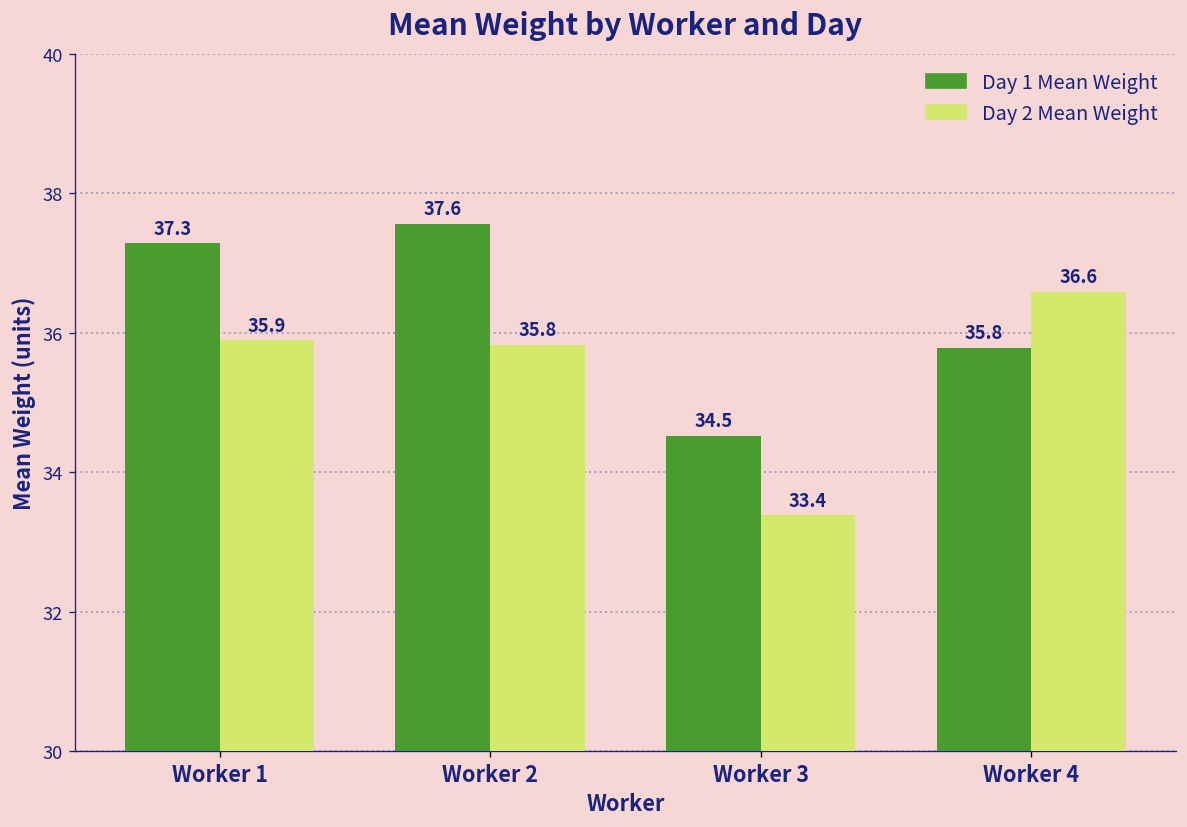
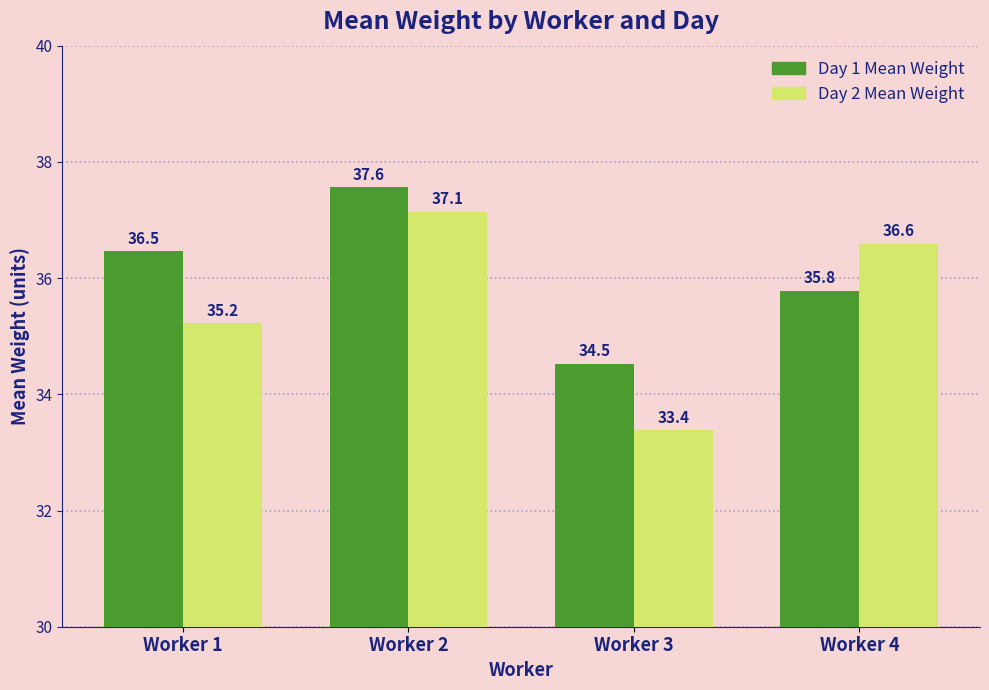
  {
    "Day 1 Mean Weight": {
-     "Worker 1": 37.3,
+     "Worker 1": 36.5,
      "Worker 2": 37.6,
      "Worker 3": 34.5,
      "Worker 4": 35.8
    },
    "Day 2 Mean Weight": {
-     "Worker 1": 35.9,
-     "Worker 2": 35.8,
+     "Worker 1": 35.2,
+     "Worker 2": 37.1,
      "Worker 3": 33.4,
      "Worker 4": 36.6
    }
  }
